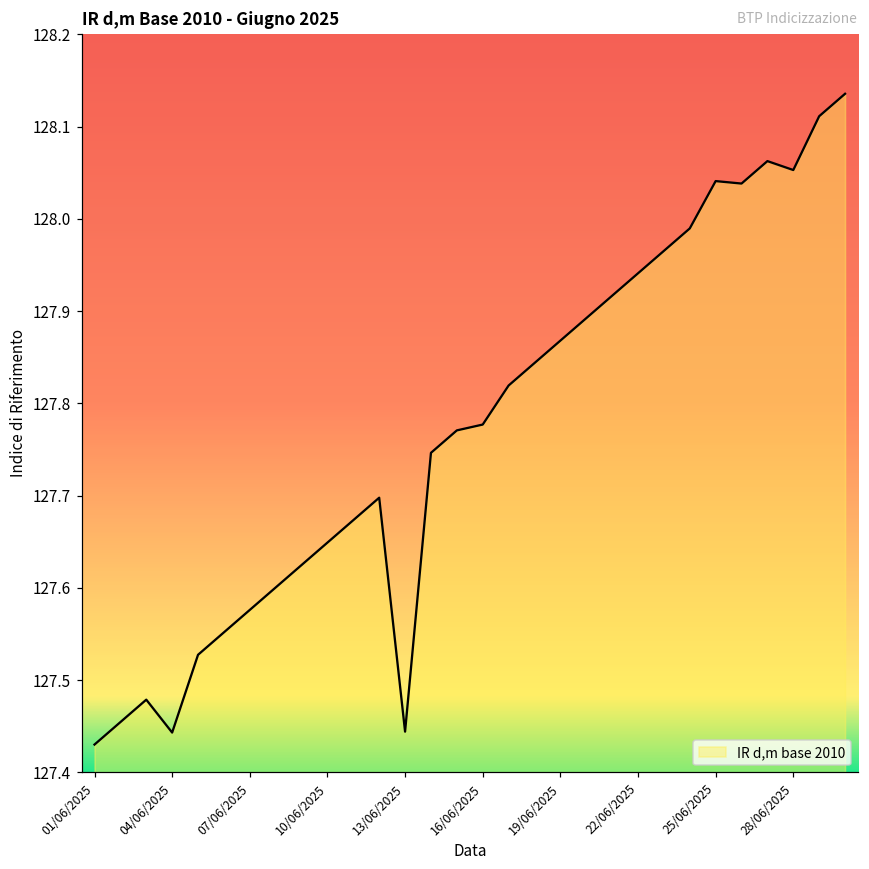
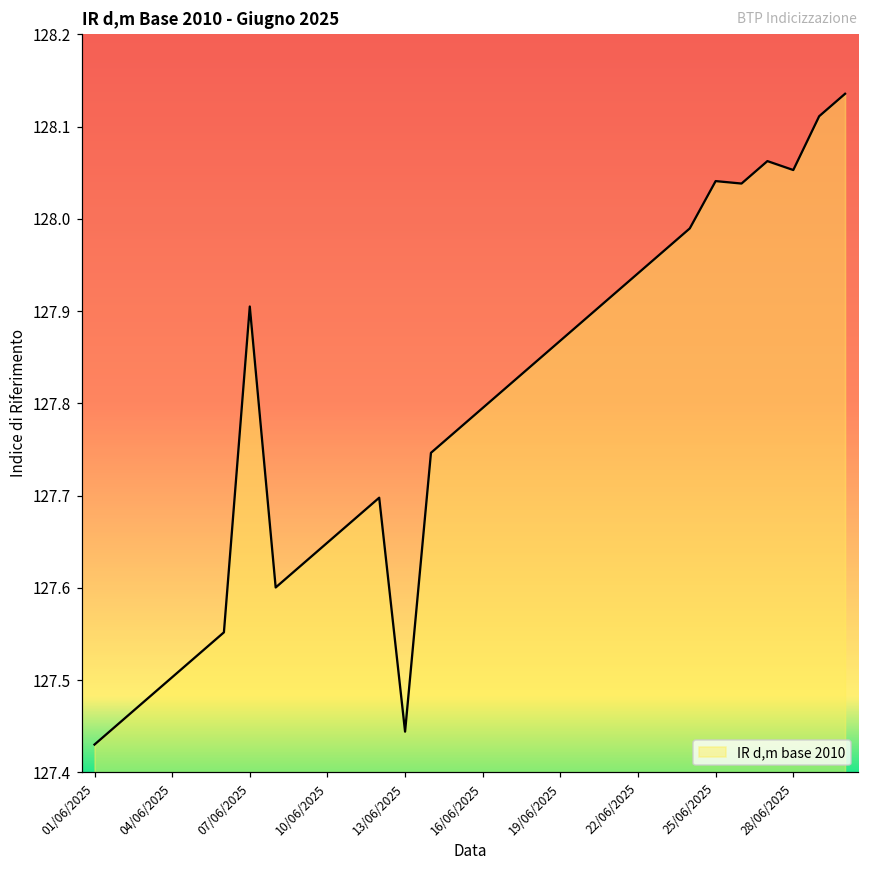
  {
    "01/06/2025": 127.43,
-   "04/06/2025": 127.44,
-   "07/06/2025": 127.58,
+   "04/06/2025": 127.50,
+   "07/06/2025": 127.91,
    "10/06/2025": 127.65,
    "13/06/2025": 127.44,
-   "16/06/2025": 127.78,
+   "16/06/2025": 127.80,
    "19/06/2025": 127.87,
    "22/06/2025": 127.94,
    "25/06/2025": 128.04,
    "28/06/2025": 128.05
  }
